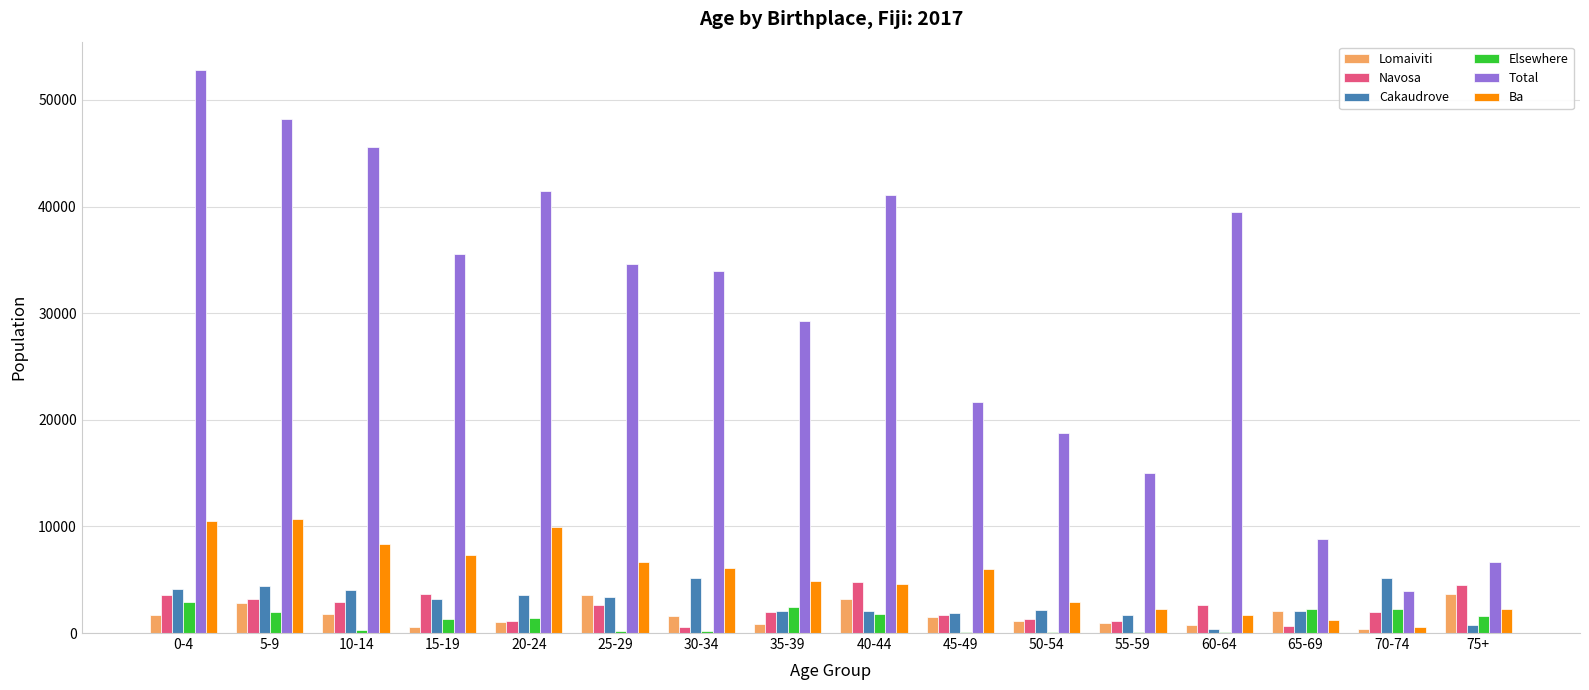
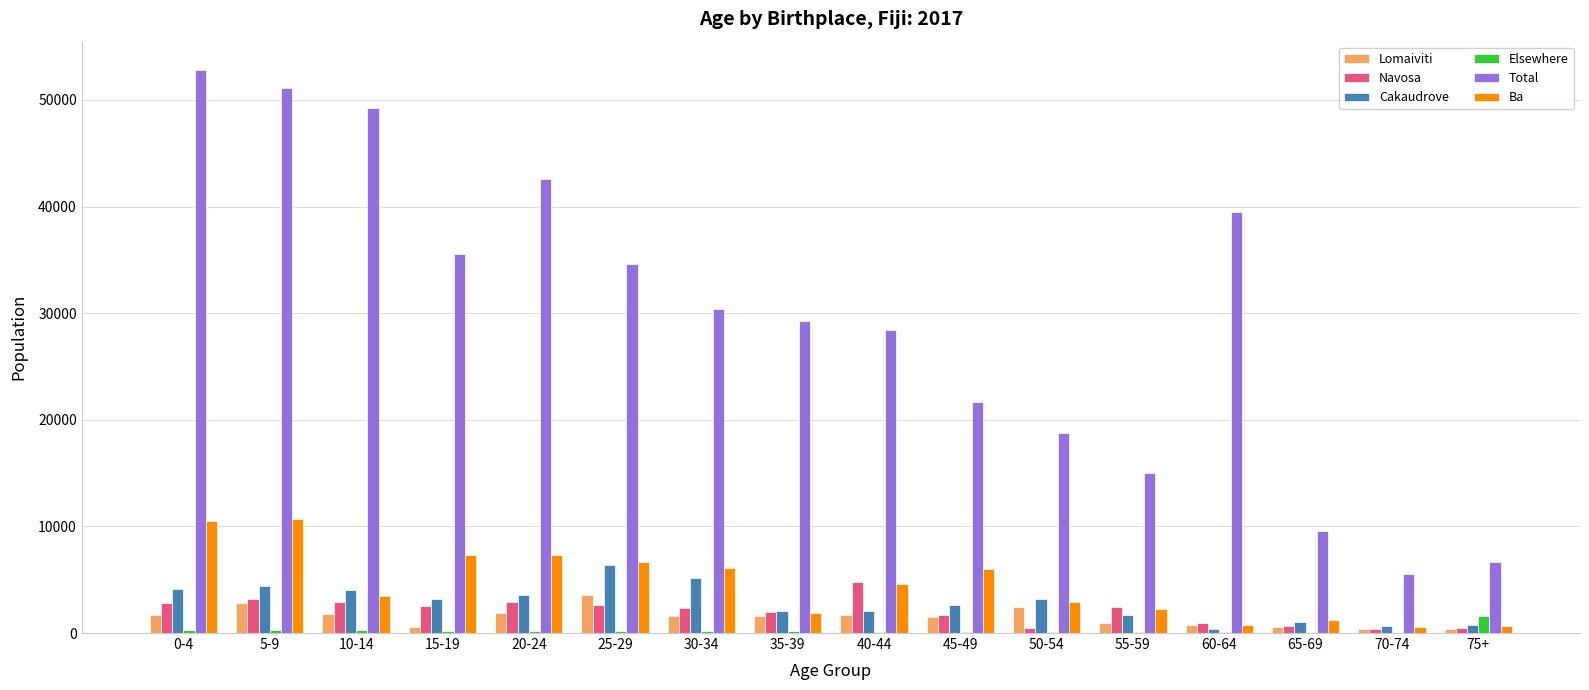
  {
    "Lomaiviti": {
      "0-4": 1700,
      "5-9": 2800,
      "10-14": 1800,
      "15-19": 600,
-     "20-24": 1100,
+     "20-24": 1900,
      "25-29": 3500,
      "30-34": 1600,
-     "35-39": 800,
-     "40-44": 3200,
+     "35-39": 1600,
+     "40-44": 1700,
      "45-49": 1500,
-     "50-54": 1200,
+     "50-54": 2400,
      "55-59": 900,
      "60-64": 700,
-     "65-69": 2100,
+     "65-69": 600,
      "70-74": 400,
-     "75+": 3700
+     "75+": 400
    },
    "Navosa": {
-     "0-4": 3600,
+     "0-4": 2800,
      "5-9": 3100,
      "10-14": 3000,
-     "15-19": 3700,
-     "20-24": 1100,
+     "15-19": 2500,
+     "20-24": 2900,
      "25-29": 2700,
-     "30-34": 500,
+     "30-34": 2400,
      "35-39": 2000,
      "40-44": 4800,
      "45-49": 1600,
-     "50-54": 1400,
-     "55-59": 1100,
-     "60-64": 2600,
+     "50-54": 400,
+     "55-59": 2500,
+     "60-64": 900,
      "65-69": 700,
-     "70-74": 2000,
-     "75+": 4500
+     "70-74": 400,
+     "75+": 400
    },
    "Cakaudrove": {
      "0-4": 4100,
      "5-9": 4400,
      "10-14": 4000,
      "15-19": 3200,
      "20-24": 3500,
-     "25-29": 3400,
+     "25-29": 6400,
      "30-34": 5200,
      "35-39": 2100,
      "40-44": 2000,
-     "45-49": 1900,
-     "50-54": 2100,
+     "45-49": 2700,
+     "50-54": 3200,
      "55-59": 1700,
      "60-64": 400,
-     "65-69": 2000,
-     "70-74": 5100,
+     "65-69": 1000,
+     "70-74": 600,
      "75+": 800
    },
    "Elsewhere": {
-     "0-4": 2900,
-     "5-9": 1900,
+     "0-4": 300,
+     "5-9": 300,
      "10-14": 200,
-     "15-19": 1300,
-     "20-24": 1400,
-     "35-39": 2500,
-     "40-44": 1800,
-     "65-69": 2200,
-     "70-74": 2200,
+     "15-19": 200,
+     "20-24": 200,
+     "35-39": 200,
+     "40-44": 100,
+     "65-69": 0,
+     "70-74": 0,
      "75+": 1600
    },
    "Total": {
      "0-4": 52800,
-     "5-9": 48200,
-     "10-14": 45500,
+     "5-9": 51200,
+     "10-14": 49300,
      "15-19": 35600,
-     "20-24": 41500,
+     "20-24": 42600,
      "25-29": 34600,
-     "30-34": 34000,
+     "30-34": 30400,
      "35-39": 29200,
-     "40-44": 41100,
+     "40-44": 28400,
      "45-49": 21700,
      "50-54": 18700,
      "55-59": 15000,
      "60-64": 39500,
-     "65-69": 8800,
-     "70-74": 4000,
+     "65-69": 9600,
+     "70-74": 5500,
      "75+": 6700
    },
    "Ba": {
      "0-4": 10500,
      "5-9": 10700,
-     "10-14": 8300,
+     "10-14": 3500,
      "15-19": 7300,
-     "20-24": 10000,
+     "20-24": 7300,
      "25-29": 6700,
      "30-34": 6100,
-     "35-39": 4900,
+     "35-39": 1800,
      "40-44": 4600,
      "45-49": 6000,
      "50-54": 2900,
      "55-59": 2200,
-     "60-64": 1700,
+     "60-64": 800,
      "65-69": 1300,
      "70-74": 600,
-     "75+": 2300
+     "75+": 700
    }
  }
